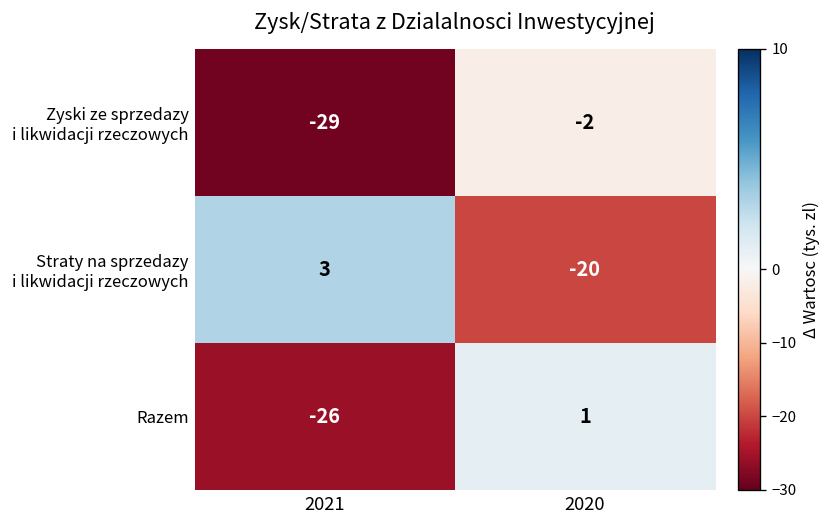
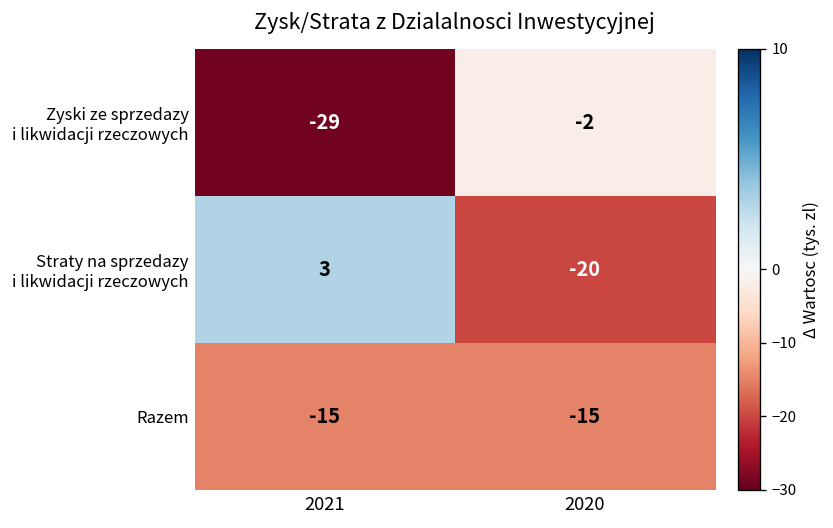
  {
    "Zyski ze sprzedazy i likwidacji rzeczowych": {
      "2021": -29,
      "2020": -2
    },
    "Straty na sprzedazy i likwidacji rzeczowych": {
      "2021": 3,
      "2020": -20
    },
    "Razem": {
-     "2021": -26,
-     "2020": 1
+     "2021": -15,
+     "2020": -15
    }
  }
